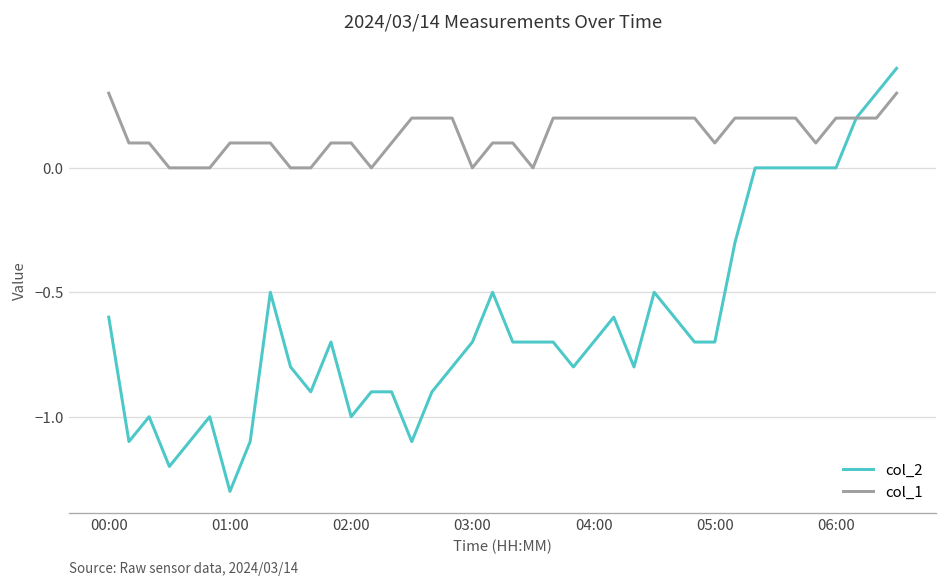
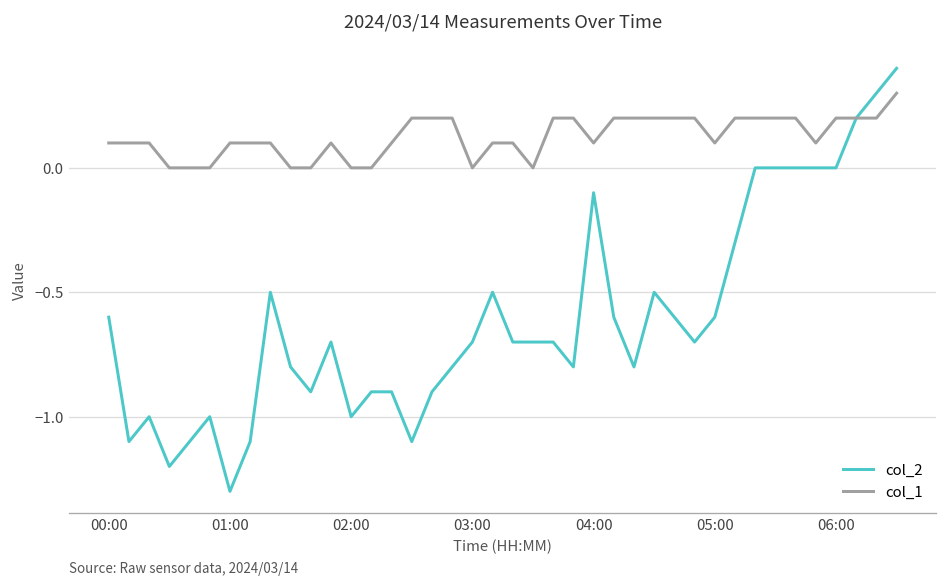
  {
    "col_2": {
      "00:00": -0.6,
      "01:00": -1.3,
      "02:00": -1.0,
      "03:00": -0.7,
-     "04:00": -0.7,
-     "05:00": -0.7,
+     "04:00": -0.1,
+     "05:00": -0.6,
      "06:00": 0.0
    },
    "col_1": {
-     "00:00": 0.3,
+     "00:00": 0.1,
      "01:00": 0.1,
-     "02:00": 0.1,
+     "02:00": 0.0,
      "03:00": 0.0,
-     "04:00": 0.2,
+     "04:00": 0.1,
      "05:00": 0.1,
      "06:00": 0.2
    }
  }
